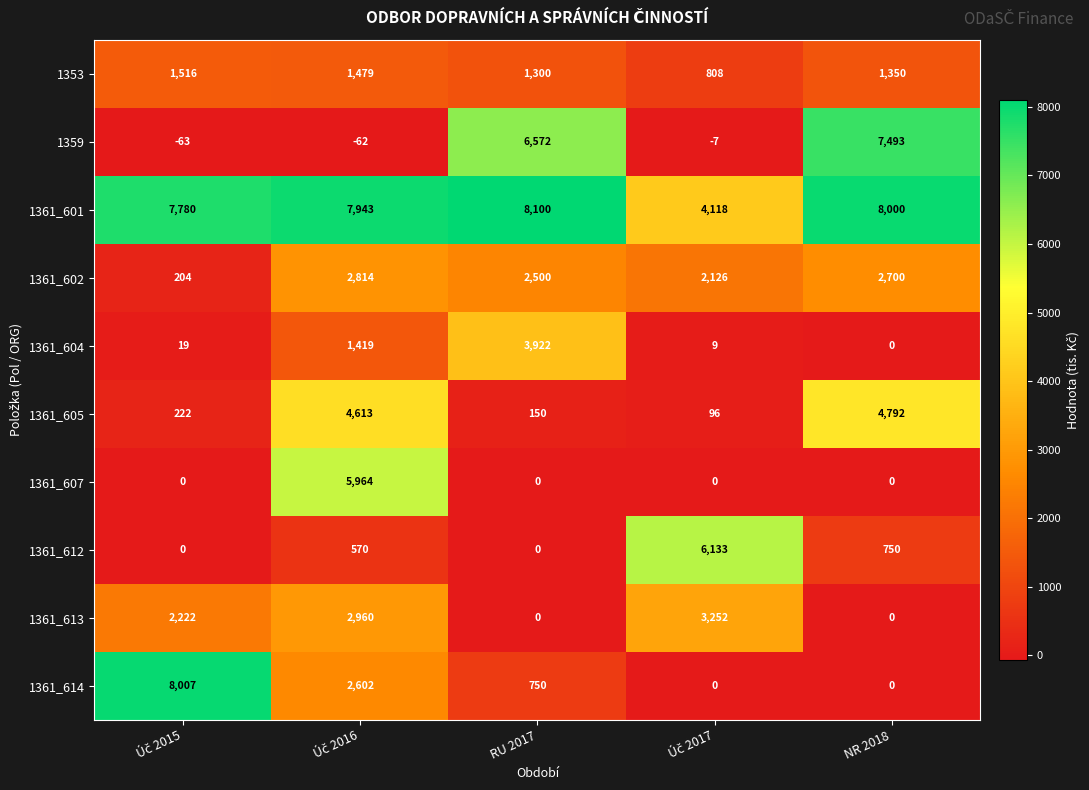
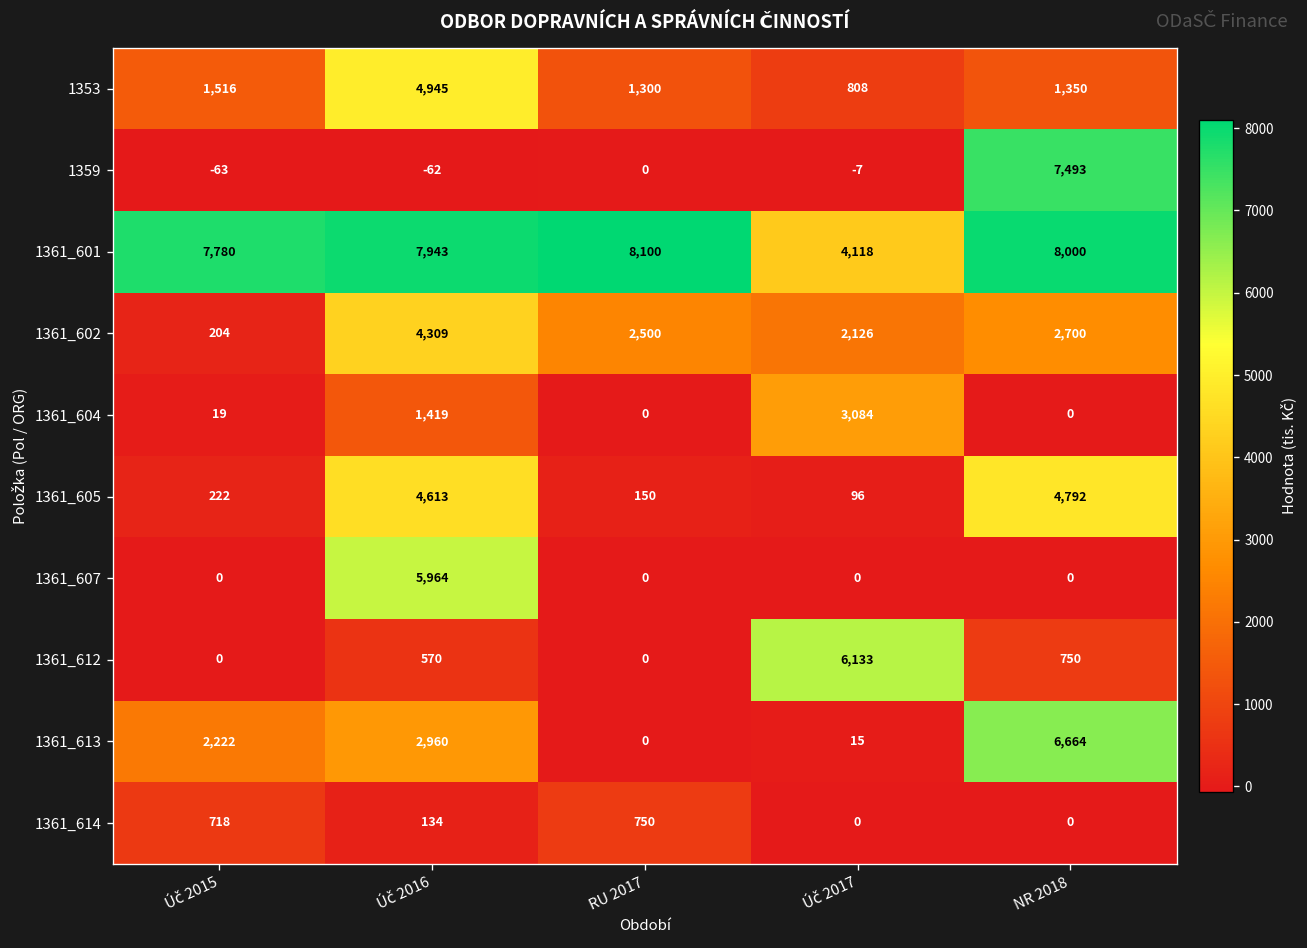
  {
    "1353": {
      "Úč 2015": "1,516",
-     "Úč 2016": "1,479",
+     "Úč 2016": "4,945",
      "RU 2017": "1,300",
      "Úč 2017": "808",
      "NR 2018": "1,350"
    },
    "1359": {
      "Úč 2015": "-63",
      "Úč 2016": "-62",
-     "RU 2017": "6,572",
+     "RU 2017": "0",
      "Úč 2017": "-7",
      "NR 2018": "7,493"
    },
    "1361_601": {
      "Úč 2015": "7,780",
      "Úč 2016": "7,943",
      "RU 2017": "8,100",
      "Úč 2017": "4,118",
      "NR 2018": "8,000"
    },
    "1361_602": {
      "Úč 2015": "204",
-     "Úč 2016": "2,814",
+     "Úč 2016": "4,309",
      "RU 2017": "2,500",
      "Úč 2017": "2,126",
      "NR 2018": "2,700"
    },
    "1361_604": {
      "Úč 2015": "19",
      "Úč 2016": "1,419",
-     "RU 2017": "3,922",
-     "Úč 2017": "9",
+     "RU 2017": "0",
+     "Úč 2017": "3,084",
      "NR 2018": "0"
    },
    "1361_605": {
      "Úč 2015": "222",
      "Úč 2016": "4,613",
      "RU 2017": "150",
      "Úč 2017": "96",
      "NR 2018": "4,792"
    },
    "1361_607": {
      "Úč 2015": "0",
      "Úč 2016": "5,964",
      "RU 2017": "0",
      "Úč 2017": "0",
      "NR 2018": "0"
    },
    "1361_612": {
      "Úč 2015": "0",
      "Úč 2016": "570",
      "RU 2017": "0",
      "Úč 2017": "6,133",
      "NR 2018": "750"
    },
    "1361_613": {
      "Úč 2015": "2,222",
      "Úč 2016": "2,960",
      "RU 2017": "0",
-     "Úč 2017": "3,252",
-     "NR 2018": "0"
+     "Úč 2017": "15",
+     "NR 2018": "6,664"
    },
    "1361_614": {
-     "Úč 2015": "8,007",
-     "Úč 2016": "2,602",
+     "Úč 2015": "718",
+     "Úč 2016": "134",
      "RU 2017": "750",
      "Úč 2017": "0",
      "NR 2018": "0"
    }
  }
